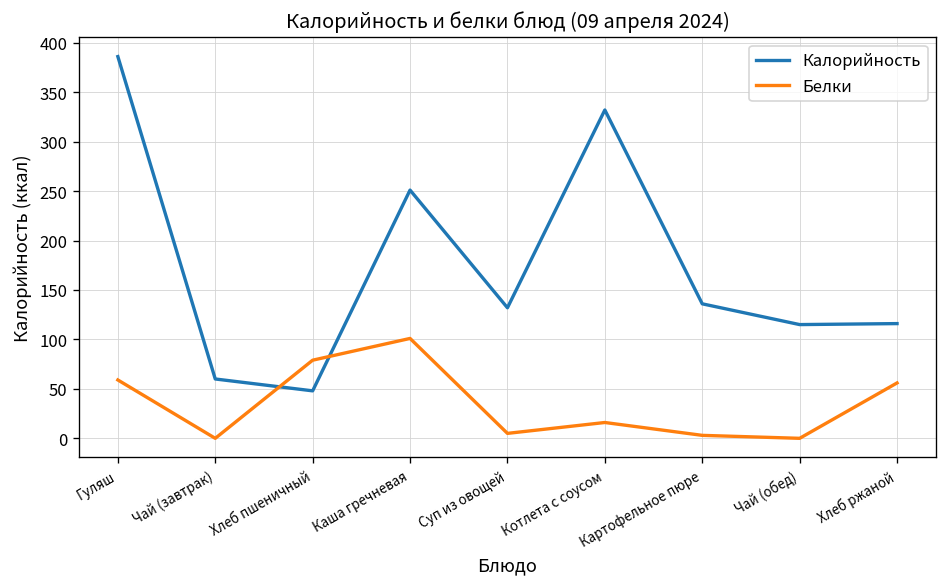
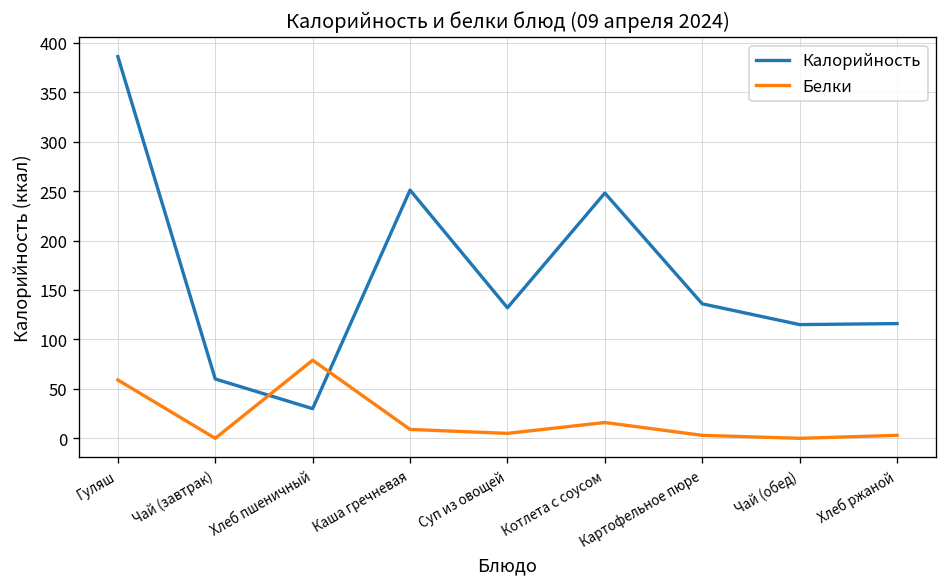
  {
    "Калорийность": {
      "Гуляш": 390,
      "Чай (завтрак)": 60,
-     "Хлеб пшеничный": 50,
+     "Хлеб пшеничный": 30,
      "Каша гречневая": 250,
      "Суп из овощей": 130,
-     "Котлета с соусом": 330,
+     "Котлета с соусом": 250,
      "Картофельное пюре": 140,
      "Чай (обед)": 120,
      "Хлеб ржаной": 120
    },
    "Белки": {
      "Гуляш": 60,
      "Чай (завтрак)": 0,
      "Хлеб пшеничный": 80,
-     "Каша гречневая": 100,
+     "Каша гречневая": 10,
      "Суп из овощей": 10,
      "Котлета с соусом": 20,
      "Картофельное пюре": 0,
      "Чай (обед)": 0,
-     "Хлеб ржаной": 60
+     "Хлеб ржаной": 0
    }
  }
